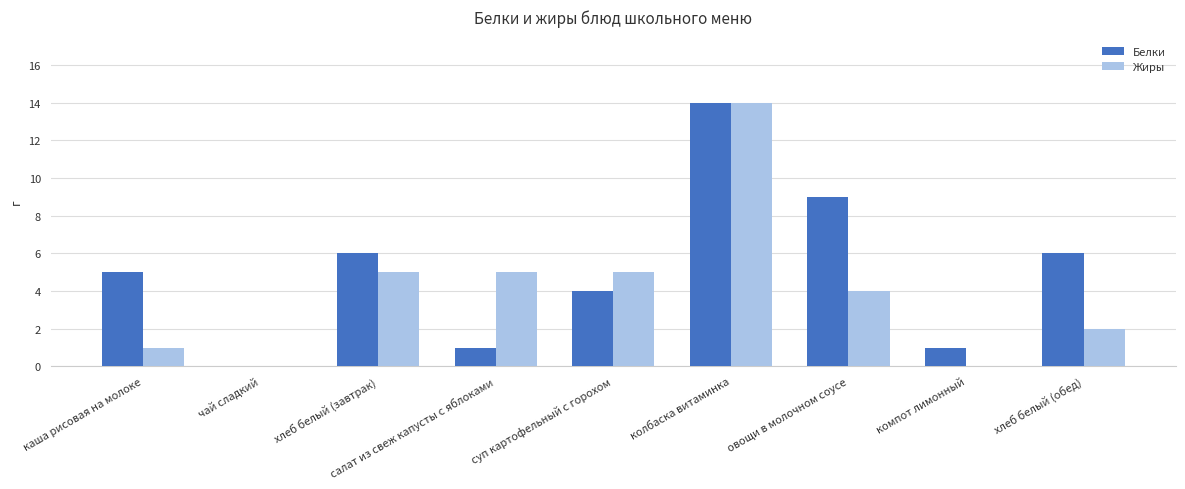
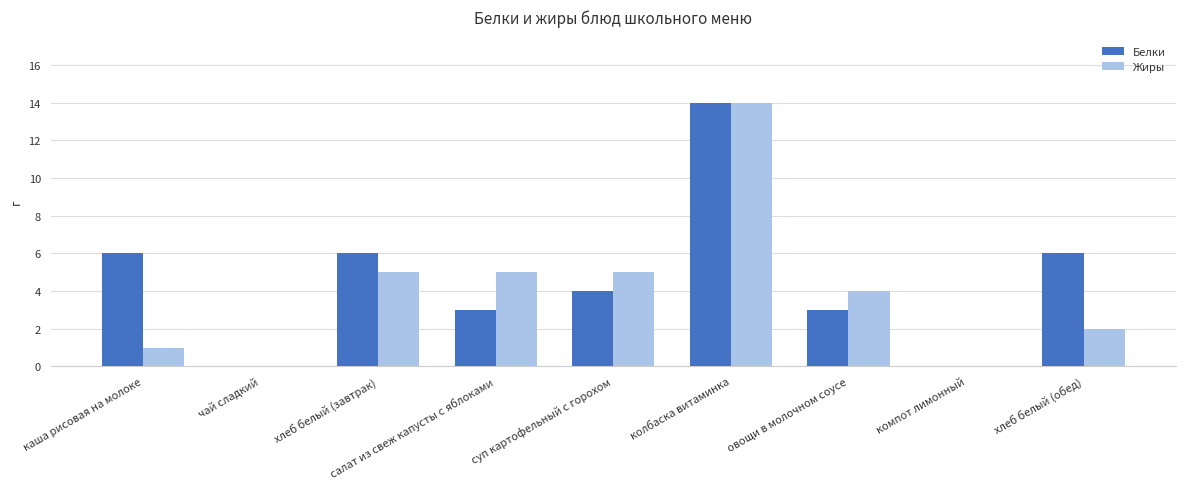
  {
    "Белки": {
-     "каша рисовая на молоке": 5,
+     "каша рисовая на молоке": 6,
      "чай сладкий": 0,
      "хлеб белый (завтрак)": 6,
-     "салат из свеж капусты с яблоками": 1,
+     "салат из свеж капусты с яблоками": 3,
      "суп картофельный с горохом": 4,
      "колбаска витаминка": 14,
-     "овощи в молочном соусе": 9,
-     "компот лимонный": 1,
+     "овощи в молочном соусе": 3,
+     "компот лимонный": 0,
      "хлеб белый (обед)": 6
    },
    "Жиры": {
      "каша рисовая на молоке": 1,
      "чай сладкий": 0,
      "хлеб белый (завтрак)": 5,
      "салат из свеж капусты с яблоками": 5,
      "суп картофельный с горохом": 5,
      "колбаска витаминка": 14,
      "овощи в молочном соусе": 4,
      "компот лимонный": 0,
      "хлеб белый (обед)": 2
    }
  }
